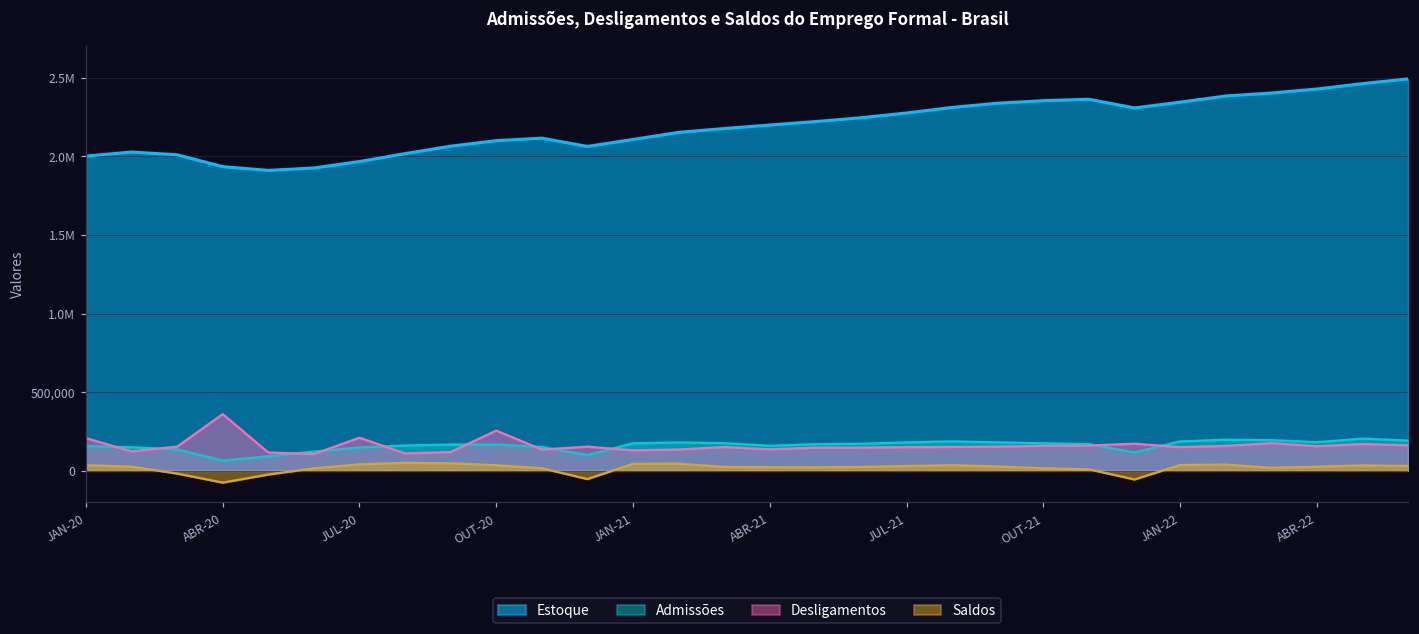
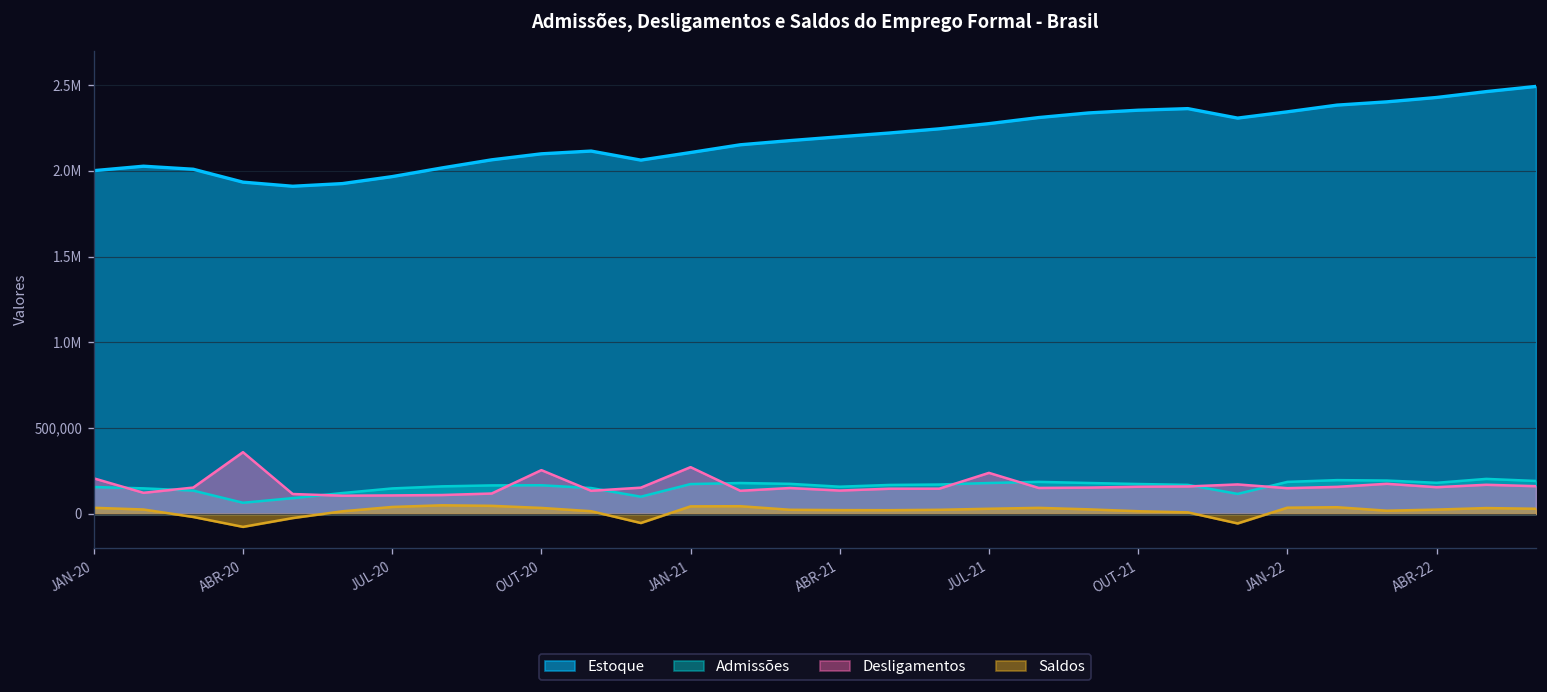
  {
    "Desligamentos": {
      "JAN-20": "210,000",
      "ABR-20": "360,000",
-     "JUL-20": "210,000",
+     "JUL-20": "110,000",
      "OUT-20": "260,000",
-     "JAN-21": "130,000",
+     "JAN-21": "270,000",
      "ABR-21": "140,000",
-     "JUL-21": "150,000",
+     "JUL-21": "240,000",
      "JAN-22": "150,000",
      "ABR-22": "160,000"
    }
  }
